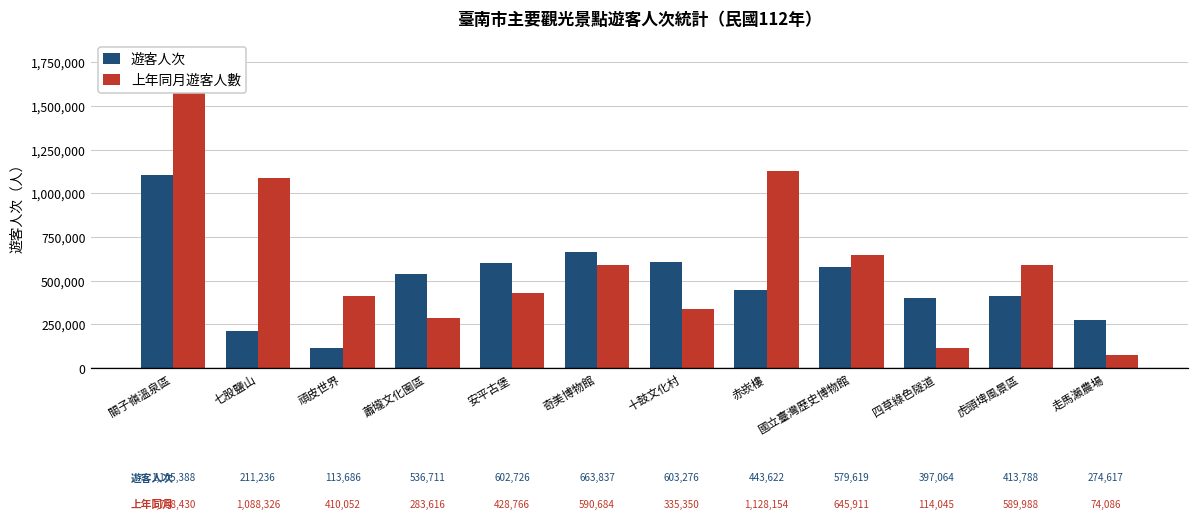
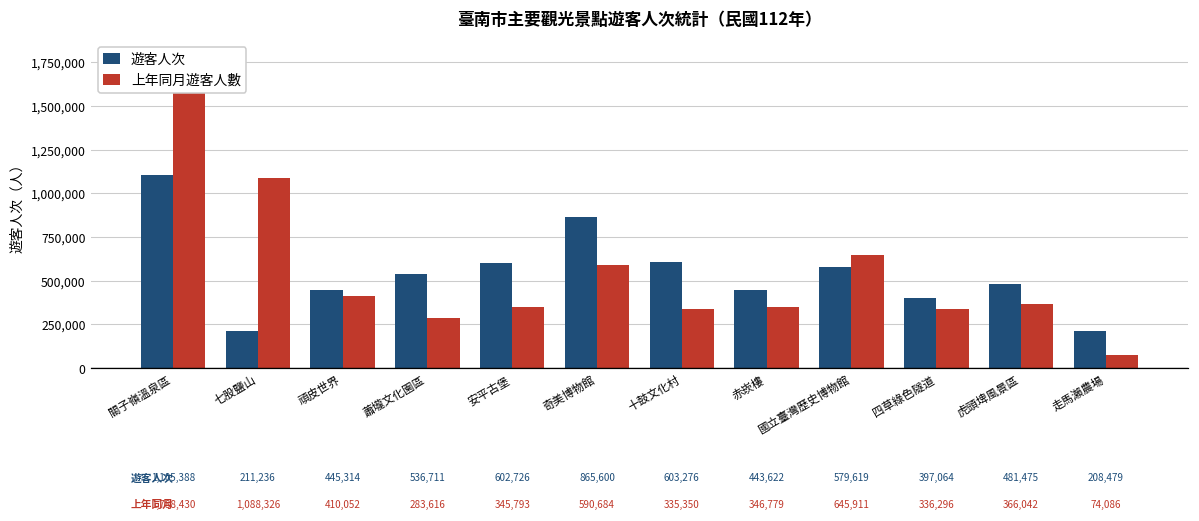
  {
    "遊客人次": {
-     "頑皮世界": "113,686",
-     "奇美博物館": "663,837",
-     "虎頭埤風景區": "413,788",
-     "走馬瀨農場": "274,617"
+     "頑皮世界": "445,314",
+     "奇美博物館": "865,600",
+     "虎頭埤風景區": "481,475",
+     "走馬瀨農場": "208,479"
    },
    "上年同月遊客人數": {
-     "安平古堡": "428,766",
-     "赤崁樓": "1,128,154",
-     "四草綠色隧道": "114,045",
-     "虎頭埤風景區": "589,988"
+     "安平古堡": "345,793",
+     "赤崁樓": "346,779",
+     "四草綠色隧道": "336,296",
+     "虎頭埤風景區": "366,042"
    }
  }
